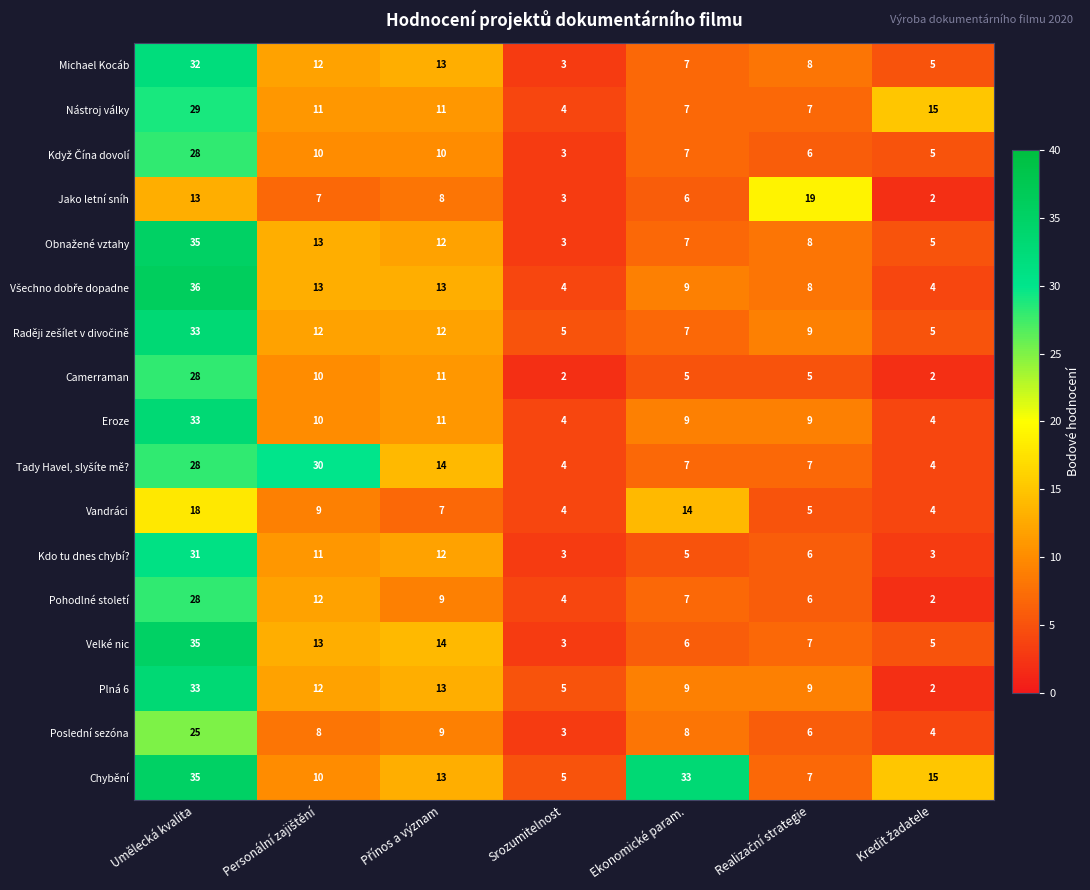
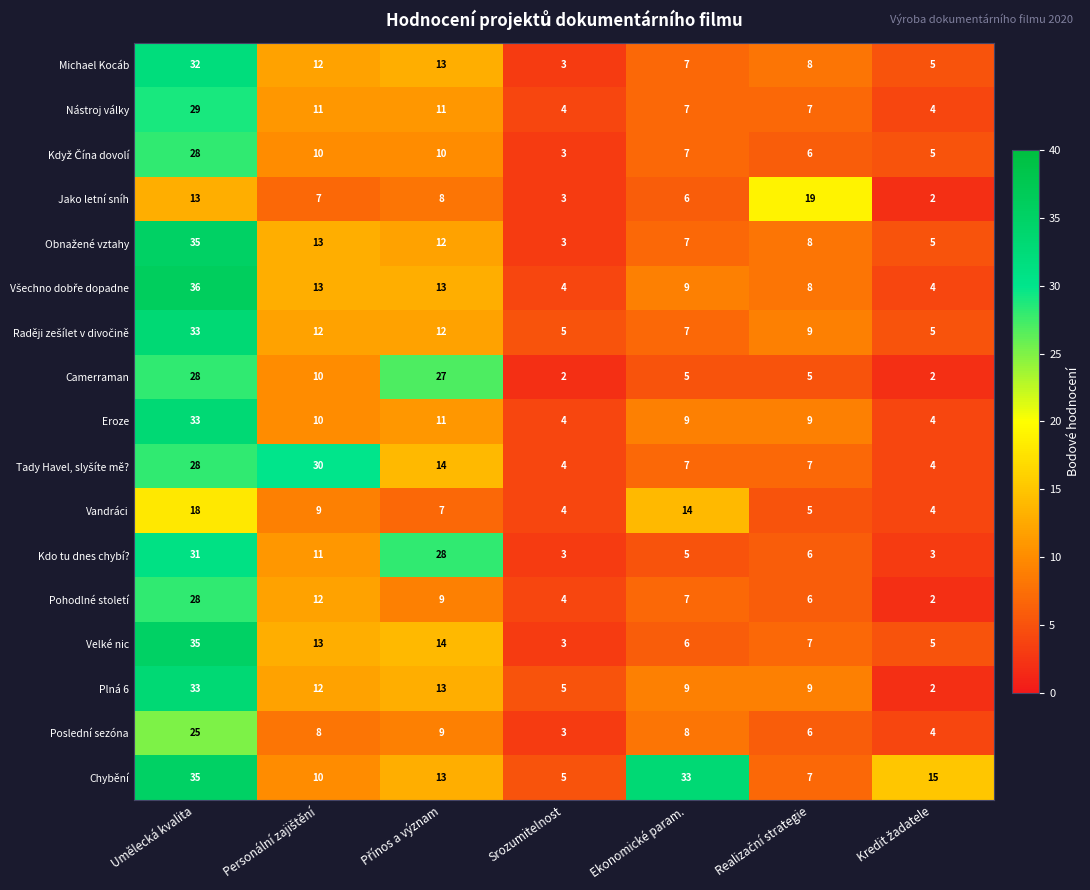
  {
    "Michael Kocáb": {
      "Umělecká kvalita": 32,
      "Personální zajištění": 12,
      "Přínos a význam": 13,
      "Srozumitelnost": 3,
      "Ekonomické param.": 7,
      "Realizační strategie": 8,
      "Kredit žadatele": 5
    },
    "Nástroj války": {
      "Umělecká kvalita": 29,
      "Personální zajištění": 11,
      "Přínos a význam": 11,
      "Srozumitelnost": 4,
      "Ekonomické param.": 7,
      "Realizační strategie": 7,
-     "Kredit žadatele": 15
+     "Kredit žadatele": 4
    },
    "Když Čína dovolí": {
      "Umělecká kvalita": 28,
      "Personální zajištění": 10,
      "Přínos a význam": 10,
      "Srozumitelnost": 3,
      "Ekonomické param.": 7,
      "Realizační strategie": 6,
      "Kredit žadatele": 5
    },
    "Jako letní sníh": {
      "Umělecká kvalita": 13,
      "Personální zajištění": 7,
      "Přínos a význam": 8,
      "Srozumitelnost": 3,
      "Ekonomické param.": 6,
      "Realizační strategie": 19,
      "Kredit žadatele": 2
    },
    "Obnažené vztahy": {
      "Umělecká kvalita": 35,
      "Personální zajištění": 13,
      "Přínos a význam": 12,
      "Srozumitelnost": 3,
      "Ekonomické param.": 7,
      "Realizační strategie": 8,
      "Kredit žadatele": 5
    },
    "Všechno dobře dopadne": {
      "Umělecká kvalita": 36,
      "Personální zajištění": 13,
      "Přínos a význam": 13,
      "Srozumitelnost": 4,
      "Ekonomické param.": 9,
      "Realizační strategie": 8,
      "Kredit žadatele": 4
    },
    "Raději zešílet v divočině": {
      "Umělecká kvalita": 33,
      "Personální zajištění": 12,
      "Přínos a význam": 12,
      "Srozumitelnost": 5,
      "Ekonomické param.": 7,
      "Realizační strategie": 9,
      "Kredit žadatele": 5
    },
    "Camerraman": {
      "Umělecká kvalita": 28,
      "Personální zajištění": 10,
-     "Přínos a význam": 11,
+     "Přínos a význam": 27,
      "Srozumitelnost": 2,
      "Ekonomické param.": 5,
      "Realizační strategie": 5,
      "Kredit žadatele": 2
    },
    "Eroze": {
      "Umělecká kvalita": 33,
      "Personální zajištění": 10,
      "Přínos a význam": 11,
      "Srozumitelnost": 4,
      "Ekonomické param.": 9,
      "Realizační strategie": 9,
      "Kredit žadatele": 4
    },
    "Tady Havel, slyšíte mě?": {
      "Umělecká kvalita": 28,
      "Personální zajištění": 30,
      "Přínos a význam": 14,
      "Srozumitelnost": 4,
      "Ekonomické param.": 7,
      "Realizační strategie": 7,
      "Kredit žadatele": 4
    },
    "Vandráci": {
      "Umělecká kvalita": 18,
      "Personální zajištění": 9,
      "Přínos a význam": 7,
      "Srozumitelnost": 4,
      "Ekonomické param.": 14,
      "Realizační strategie": 5,
      "Kredit žadatele": 4
    },
    "Kdo tu dnes chybí?": {
      "Umělecká kvalita": 31,
      "Personální zajištění": 11,
-     "Přínos a význam": 12,
+     "Přínos a význam": 28,
      "Srozumitelnost": 3,
      "Ekonomické param.": 5,
      "Realizační strategie": 6,
      "Kredit žadatele": 3
    },
    "Pohodlné století": {
      "Umělecká kvalita": 28,
      "Personální zajištění": 12,
      "Přínos a význam": 9,
      "Srozumitelnost": 4,
      "Ekonomické param.": 7,
      "Realizační strategie": 6,
      "Kredit žadatele": 2
    },
    "Velké nic": {
      "Umělecká kvalita": 35,
      "Personální zajištění": 13,
      "Přínos a význam": 14,
      "Srozumitelnost": 3,
      "Ekonomické param.": 6,
      "Realizační strategie": 7,
      "Kredit žadatele": 5
    },
    "Plná 6": {
      "Umělecká kvalita": 33,
      "Personální zajištění": 12,
      "Přínos a význam": 13,
      "Srozumitelnost": 5,
      "Ekonomické param.": 9,
      "Realizační strategie": 9,
      "Kredit žadatele": 2
    },
    "Poslední sezóna": {
      "Umělecká kvalita": 25,
      "Personální zajištění": 8,
      "Přínos a význam": 9,
      "Srozumitelnost": 3,
      "Ekonomické param.": 8,
      "Realizační strategie": 6,
      "Kredit žadatele": 4
    },
    "Chybění": {
      "Umělecká kvalita": 35,
      "Personální zajištění": 10,
      "Přínos a význam": 13,
      "Srozumitelnost": 5,
      "Ekonomické param.": 33,
      "Realizační strategie": 7,
      "Kredit žadatele": 15
    }
  }
